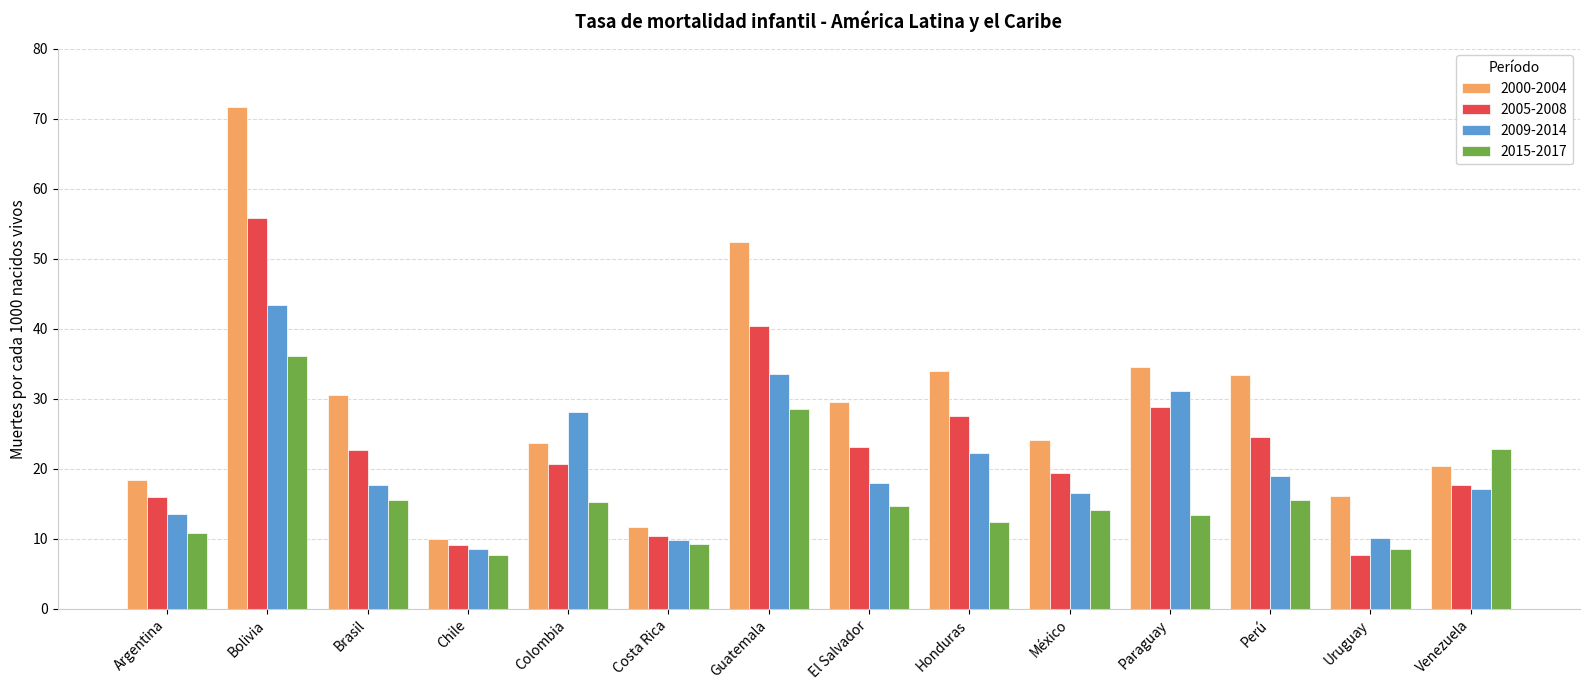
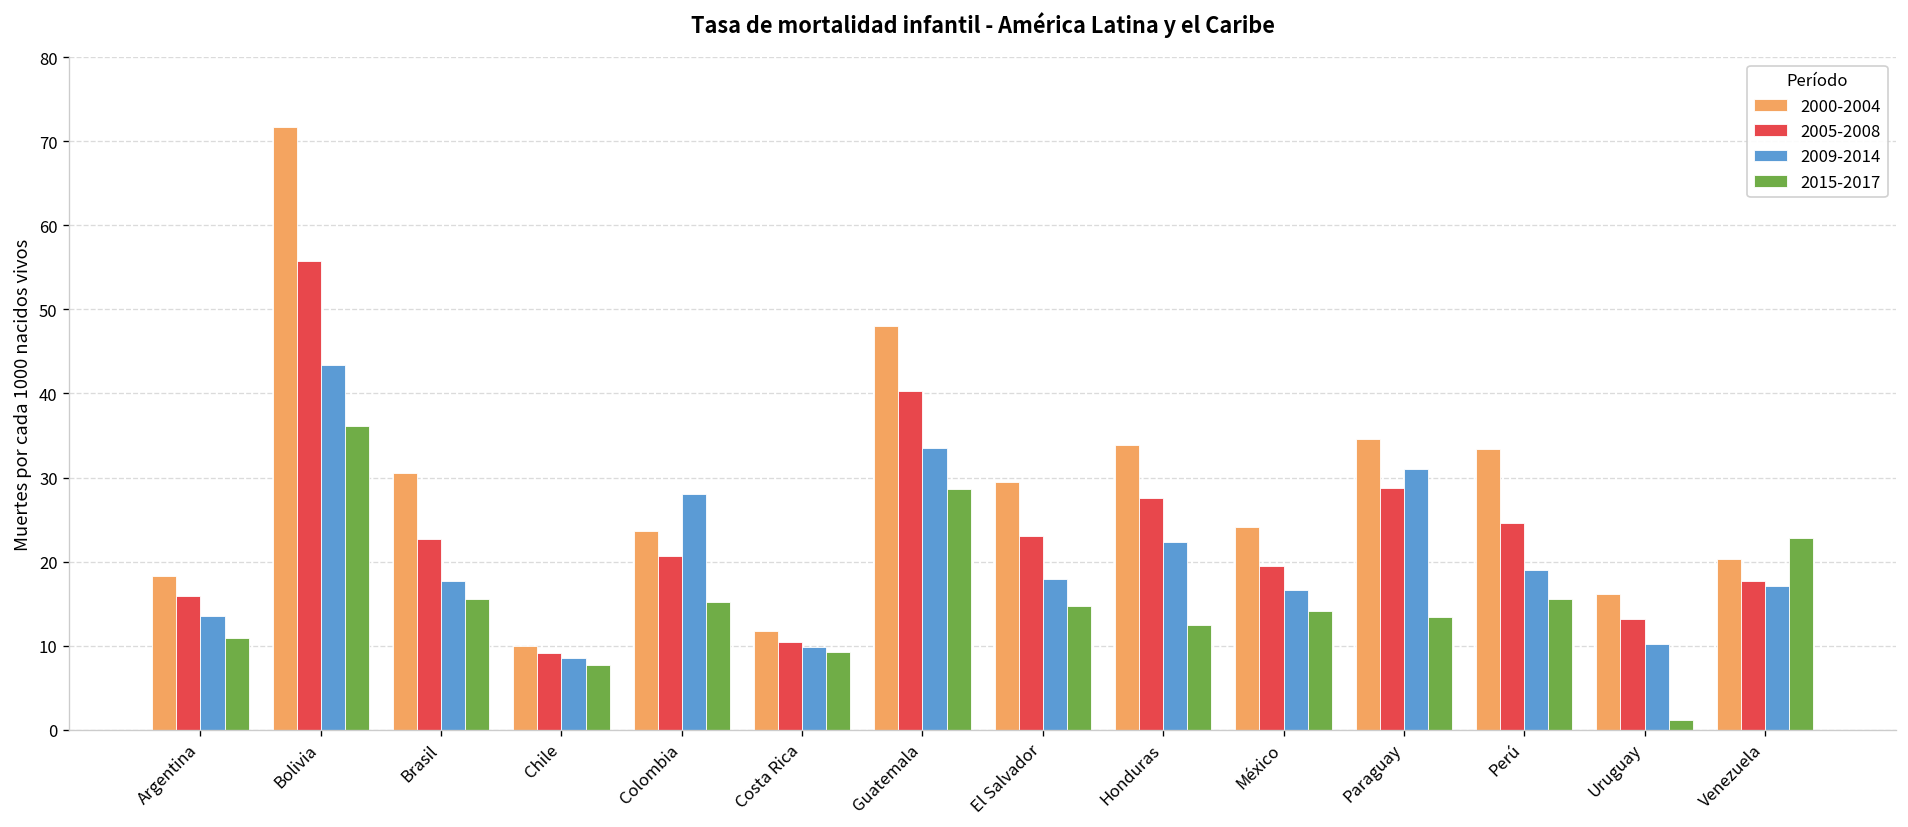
  {
    "2000-2004": {
      "Argentina": 18,
      "Bolivia": 72,
      "Brasil": 31,
      "Chile": 10,
      "Colombia": 24,
      "Costa Rica": 12,
-     "Guatemala": 52,
+     "Guatemala": 48,
      "El Salvador": 30,
      "Honduras": 34,
      "México": 24,
      "Paraguay": 35,
      "Perú": 33,
      "Uruguay": 16,
      "Venezuela": 20
    },
    "2005-2008": {
      "Argentina": 16,
      "Bolivia": 56,
      "Brasil": 23,
      "Chile": 9,
      "Colombia": 21,
      "Costa Rica": 10,
      "Guatemala": 40,
      "El Salvador": 23,
      "Honduras": 28,
      "México": 19,
      "Paraguay": 29,
      "Perú": 25,
-     "Uruguay": 8,
+     "Uruguay": 13,
      "Venezuela": 18
    },
    "2009-2014": {
      "Argentina": 14,
      "Bolivia": 43,
      "Brasil": 18,
      "Chile": 9,
      "Colombia": 28,
      "Costa Rica": 10,
      "Guatemala": 34,
      "El Salvador": 18,
      "Honduras": 22,
      "México": 17,
      "Paraguay": 31,
      "Perú": 19,
      "Uruguay": 10,
      "Venezuela": 17
    },
    "2015-2017": {
      "Argentina": 11,
      "Bolivia": 36,
      "Brasil": 16,
      "Chile": 8,
      "Colombia": 15,
      "Costa Rica": 9,
      "Guatemala": 29,
      "El Salvador": 15,
      "Honduras": 12,
      "México": 14,
      "Paraguay": 13,
      "Perú": 16,
-     "Uruguay": 9,
+     "Uruguay": 1,
      "Venezuela": 23
    }
  }
